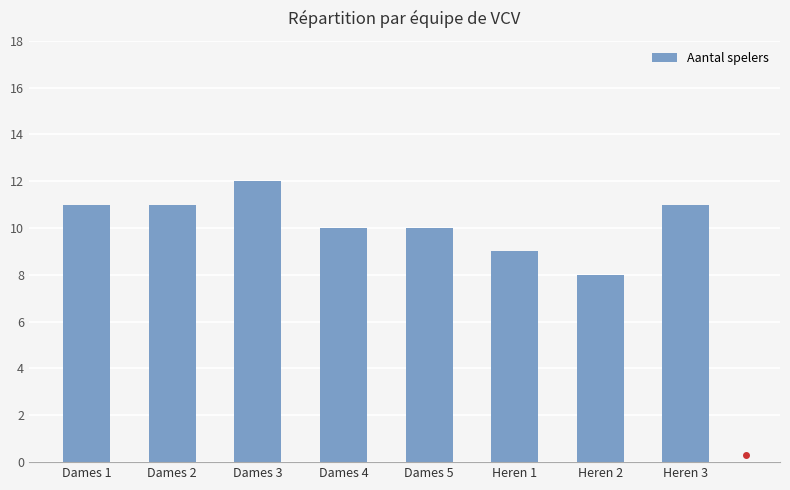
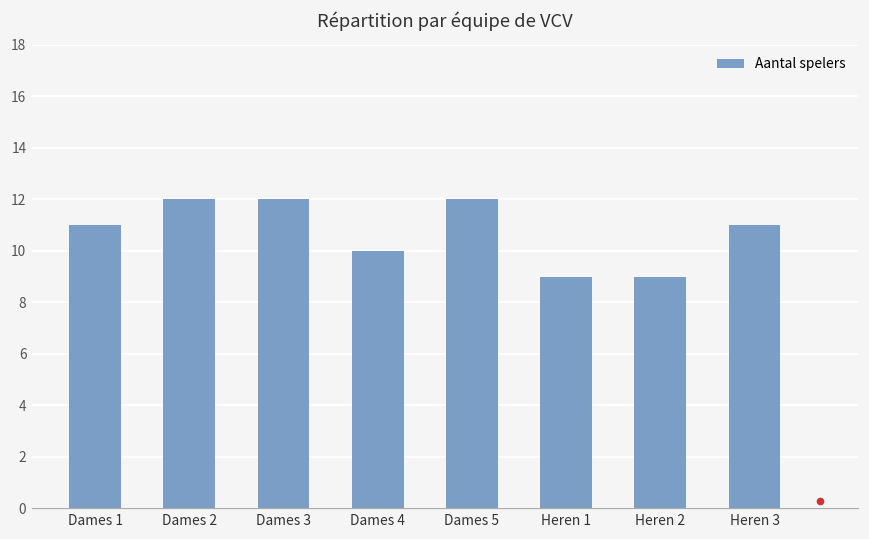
  {
    "Aantal spelers": {
      "Dames 1": 11,
-     "Dames 2": 11,
+     "Dames 2": 12,
      "Dames 3": 12,
      "Dames 4": 10,
-     "Dames 5": 10,
+     "Dames 5": 12,
      "Heren 1": 9,
-     "Heren 2": 8,
+     "Heren 2": 9,
      "Heren 3": 11
    }
  }
